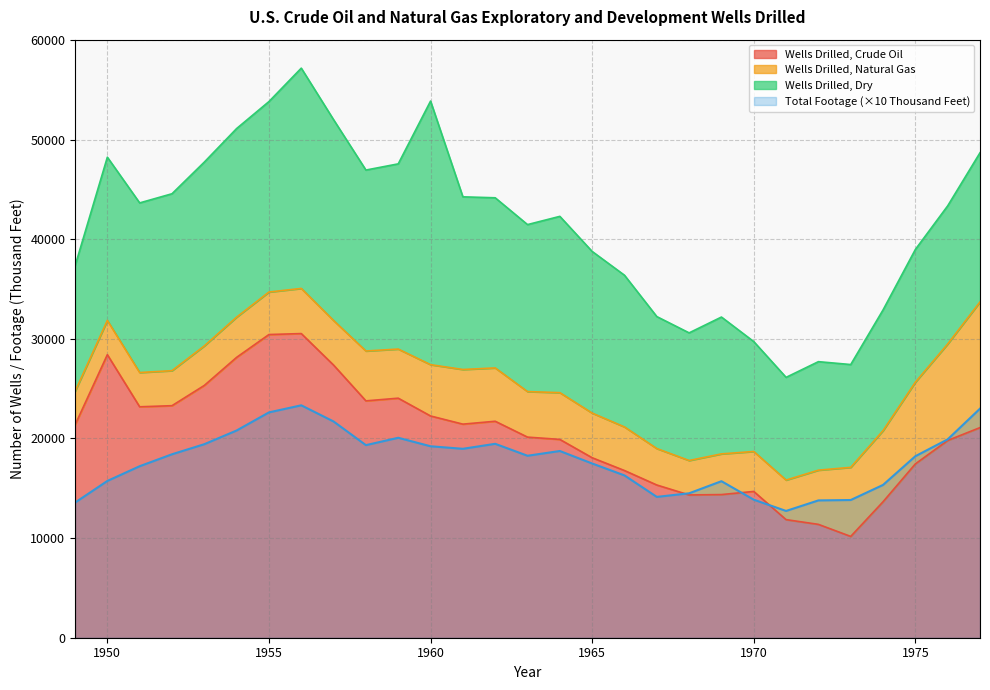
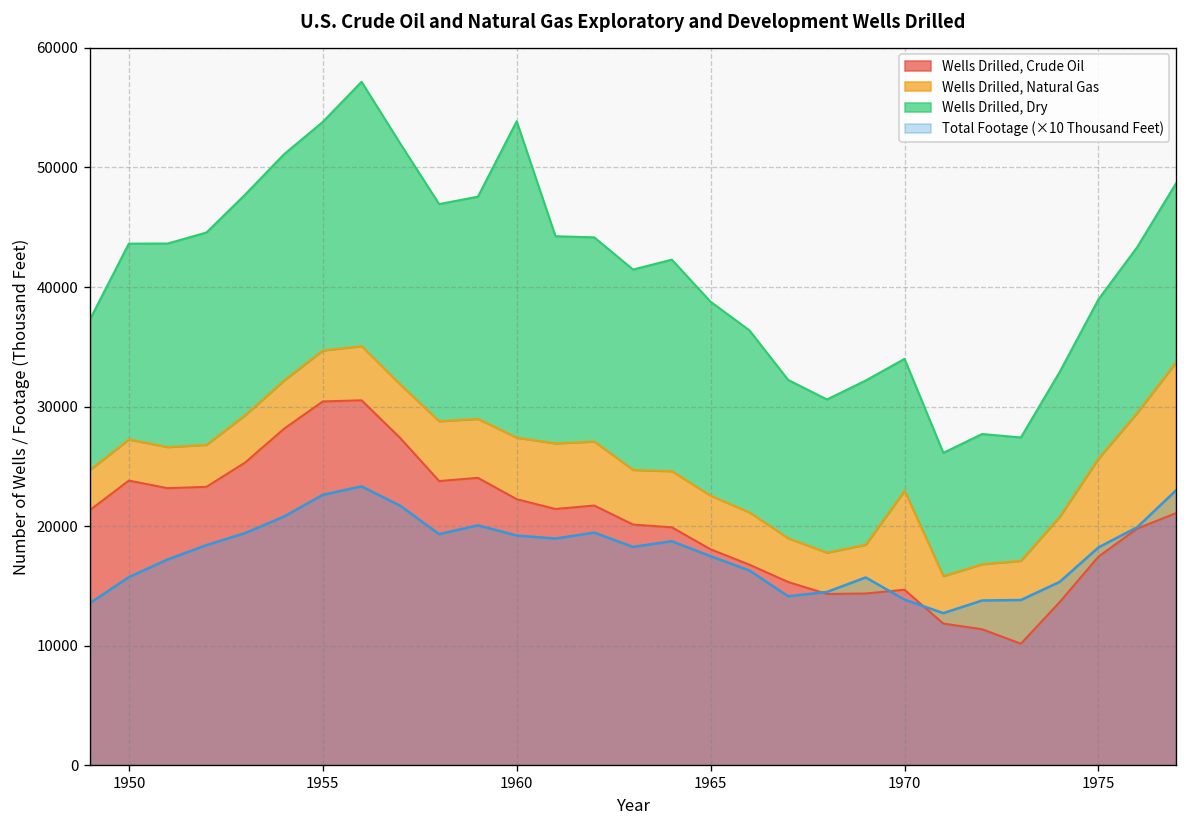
  {
    "Wells Drilled, Crude Oil": {
-     "1950": 28000,
+     "1950": 24000,
      "1955": 30000,
      "1960": 22000,
      "1965": 18000,
      "1970": 15000,
      "1975": 17000
    },
    "Wells Drilled, Natural Gas": {
      "1950": 3000,
      "1955": 4000,
      "1960": 5000,
      "1965": 4000,
-     "1970": 4000,
+     "1970": 8000,
      "1975": 8000
    },
    "Wells Drilled, Dry": {
      "1950": 16000,
      "1955": 19000,
      "1960": 26000,
      "1965": 16000,
      "1970": 11000,
      "1975": 13000
    },
    "Total Footage (×10 Thousand Feet)": {
      "1950": 16000,
      "1955": 23000,
      "1960": 19000,
      "1965": 17000,
      "1970": 14000,
      "1975": 18000
    }
  }
